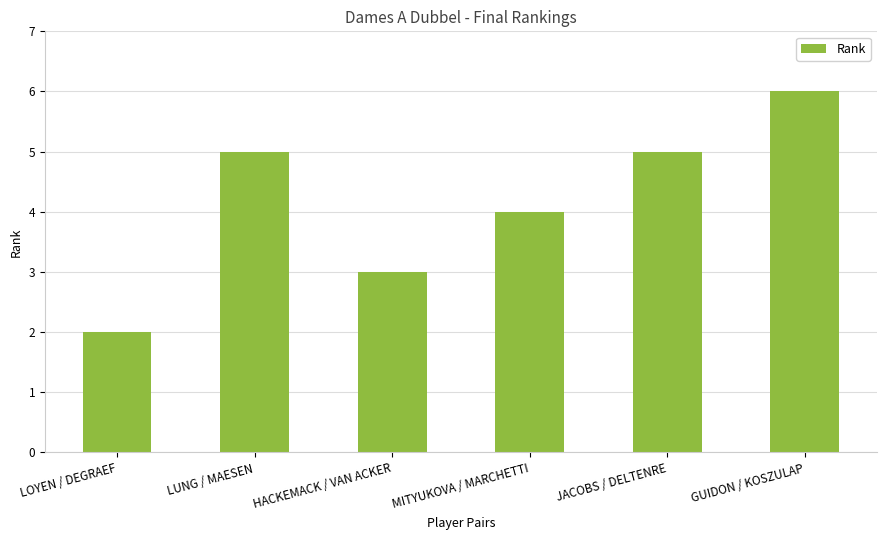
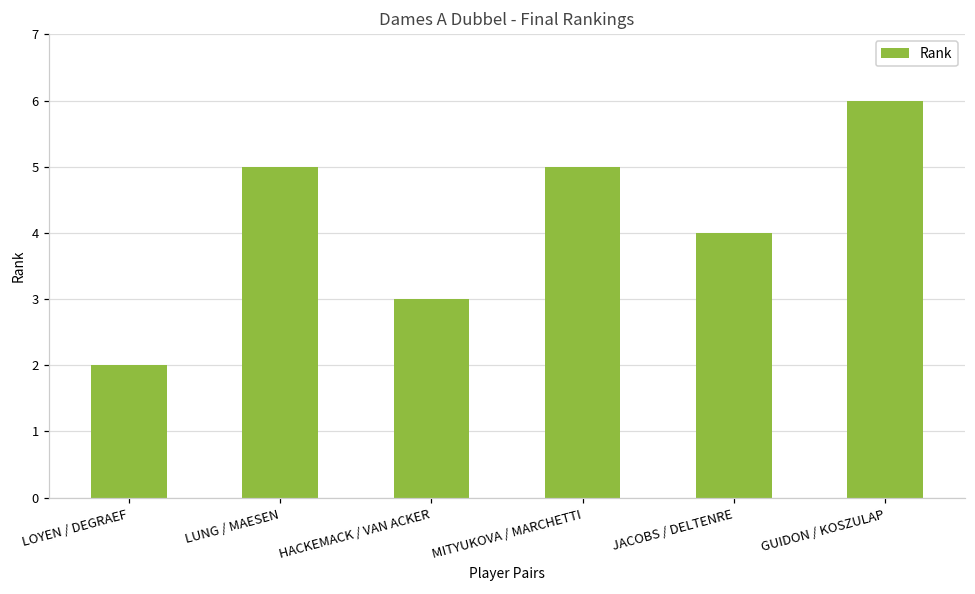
  {
    "LOYEN / DEGRAEF": 2,
    "LUNG / MAESEN": 5,
    "HACKEMACK / VAN ACKER": 3,
-   "MITYUKOVA / MARCHETTI": 4,
-   "JACOBS / DELTENRE": 5,
+   "MITYUKOVA / MARCHETTI": 5,
+   "JACOBS / DELTENRE": 4,
    "GUIDON / KOSZULAP": 6
  }
